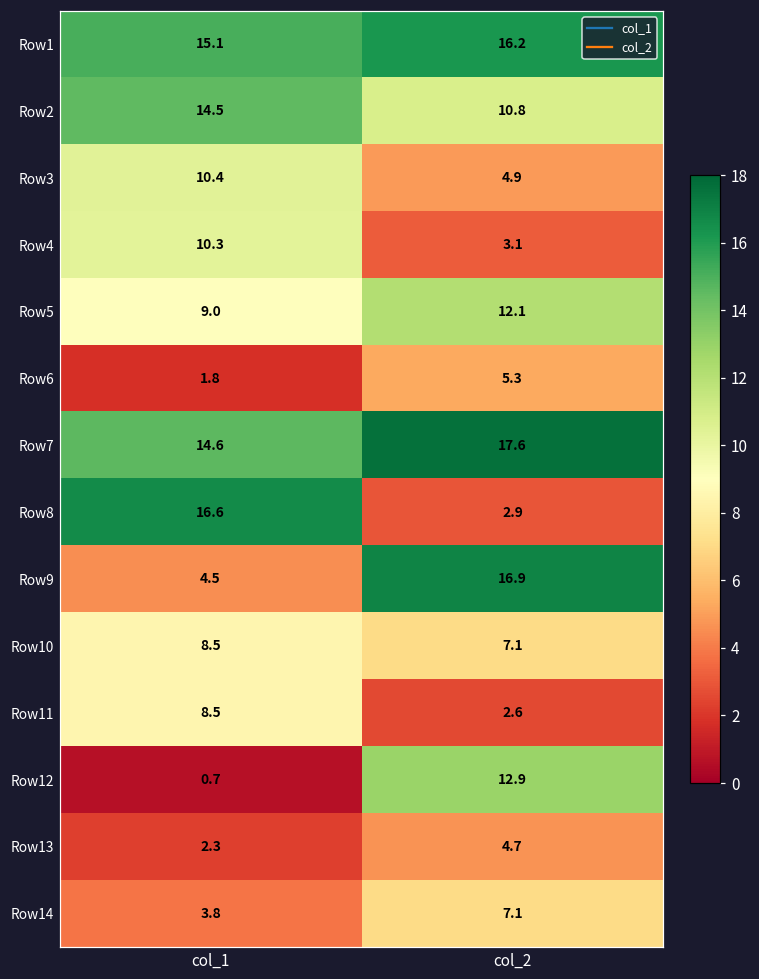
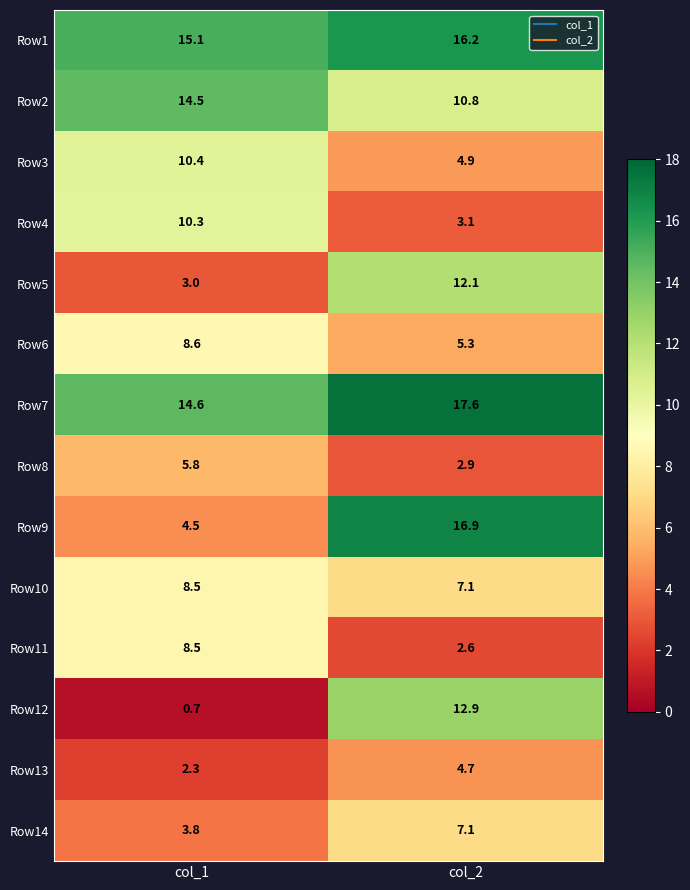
  {
    "Row1": {
      "col_1": 15.1,
      "col_2": 16.2
    },
    "Row2": {
      "col_1": 14.5,
      "col_2": 10.8
    },
    "Row3": {
      "col_1": 10.4,
      "col_2": 4.9
    },
    "Row4": {
      "col_1": 10.3,
      "col_2": 3.1
    },
    "Row5": {
-     "col_1": 9.0,
+     "col_1": 3.0,
      "col_2": 12.1
    },
    "Row6": {
-     "col_1": 1.8,
+     "col_1": 8.6,
      "col_2": 5.3
    },
    "Row7": {
      "col_1": 14.6,
      "col_2": 17.6
    },
    "Row8": {
-     "col_1": 16.6,
+     "col_1": 5.8,
      "col_2": 2.9
    },
    "Row9": {
      "col_1": 4.5,
      "col_2": 16.9
    },
    "Row10": {
      "col_1": 8.5,
      "col_2": 7.1
    },
    "Row11": {
      "col_1": 8.5,
      "col_2": 2.6
    },
    "Row12": {
      "col_1": 0.7,
      "col_2": 12.9
    },
    "Row13": {
      "col_1": 2.3,
      "col_2": 4.7
    },
    "Row14": {
      "col_1": 3.8,
      "col_2": 7.1
    }
  }
